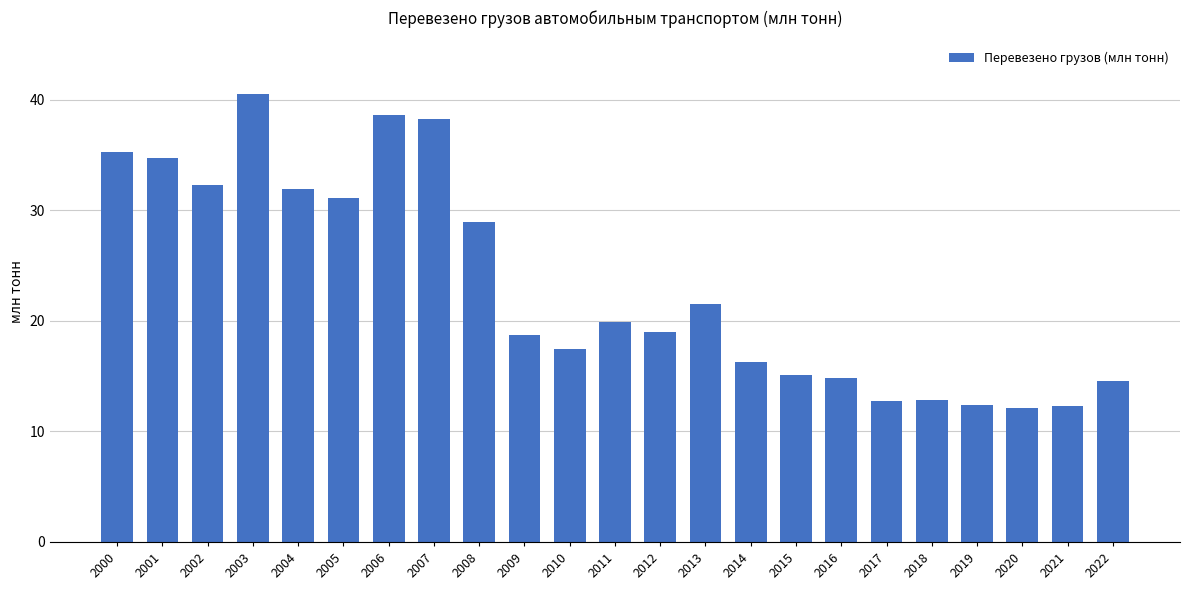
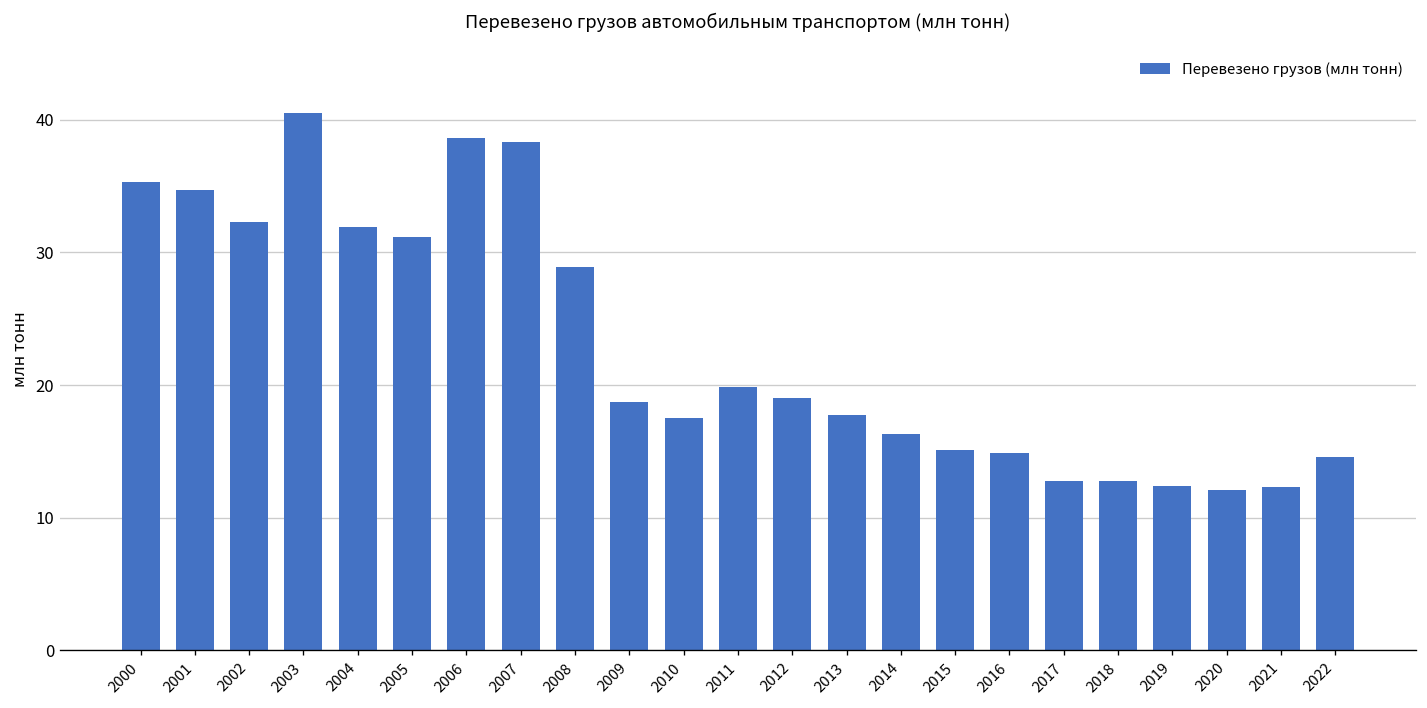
  {
    "2000": 35.3,
    "2001": 34.7,
    "2002": 32.3,
    "2003": 40.5,
    "2004": 31.9,
    "2005": 31.2,
    "2006": 38.6,
    "2007": 38.3,
    "2008": 28.9,
    "2009": 18.7,
    "2010": 17.5,
    "2011": 19.9,
    "2012": 19.0,
-   "2013": 21.6,
+   "2013": 17.7,
    "2014": 16.3,
    "2015": 15.1,
    "2016": 14.9,
    "2017": 12.8,
    "2018": 12.8,
    "2019": 12.4,
    "2020": 12.1,
    "2021": 12.3,
    "2022": 14.6
  }
